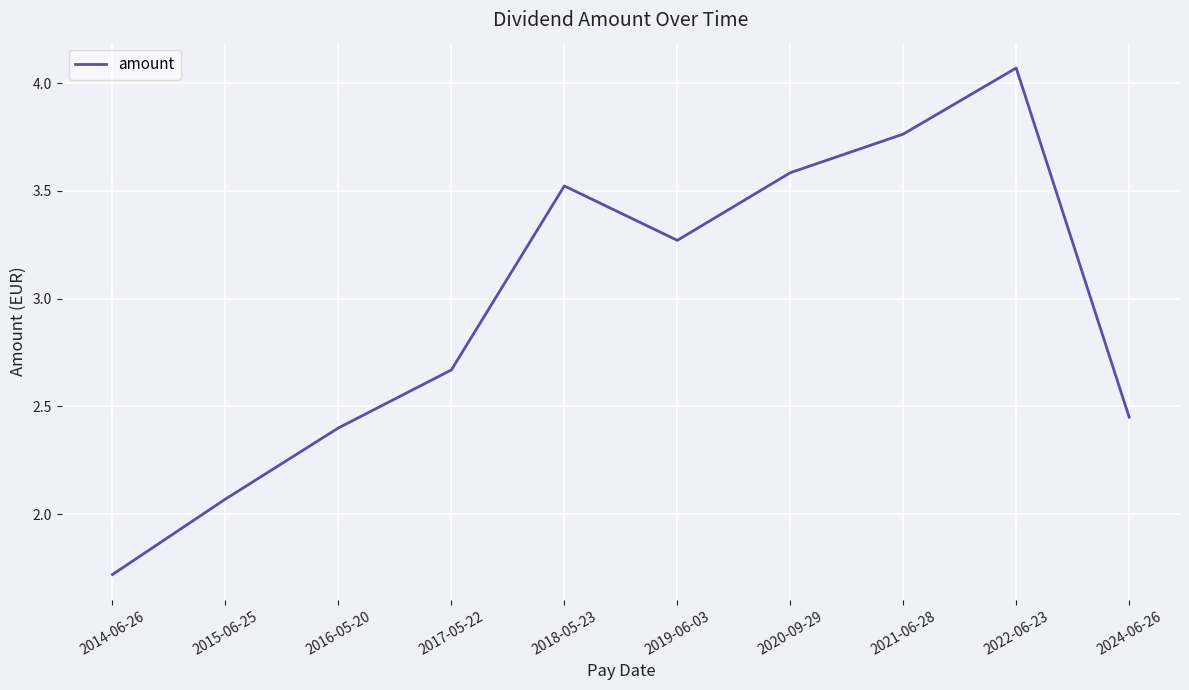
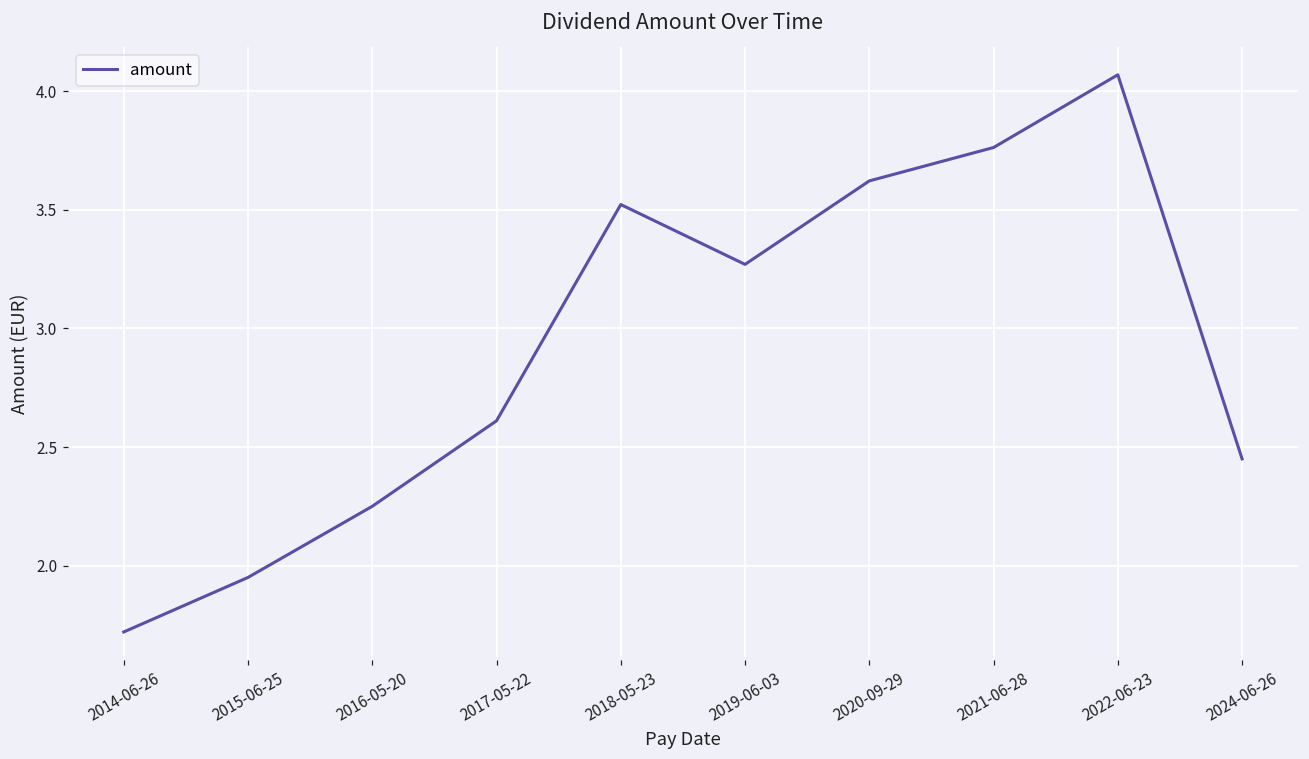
  {
    "2014-06-26": 1.72,
-   "2015-06-25": 2.07,
-   "2016-05-20": 2.40,
-   "2017-05-22": 2.67,
+   "2015-06-25": 1.95,
+   "2016-05-20": 2.25,
+   "2017-05-22": 2.61,
    "2018-05-23": 3.52,
    "2019-06-03": 3.27,
-   "2020-09-29": 3.58,
+   "2020-09-29": 3.62,
    "2021-06-28": 3.76,
    "2022-06-23": 4.07,
    "2024-06-26": 2.45
  }
